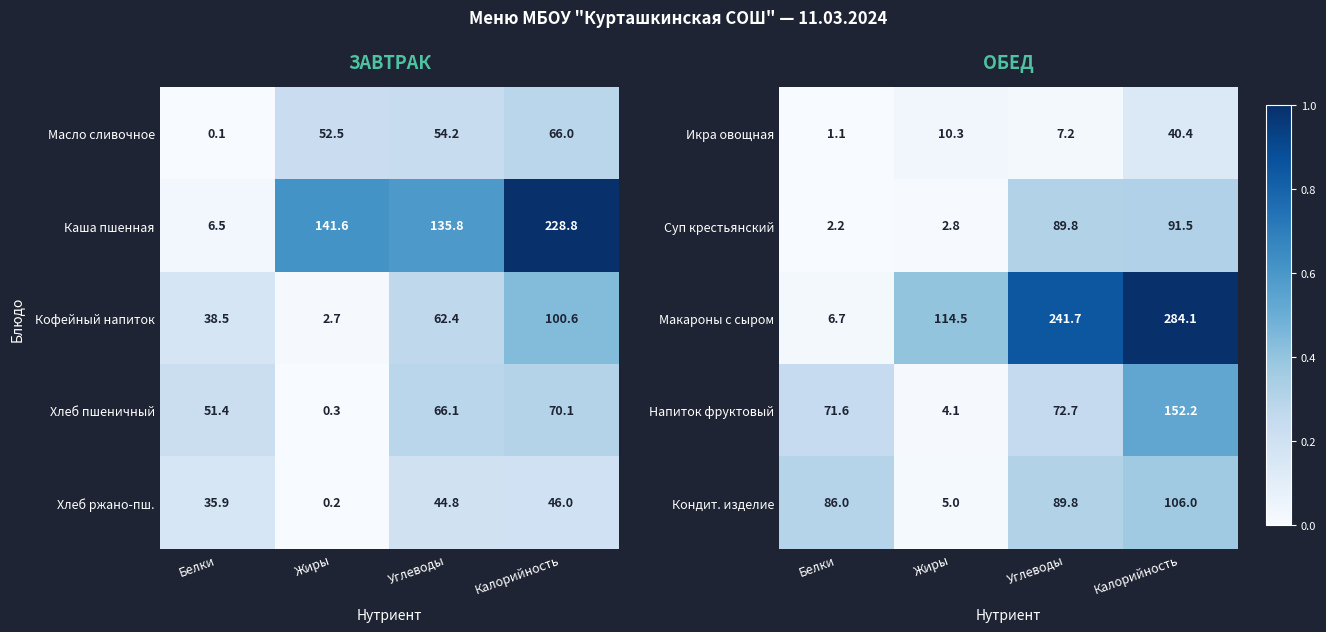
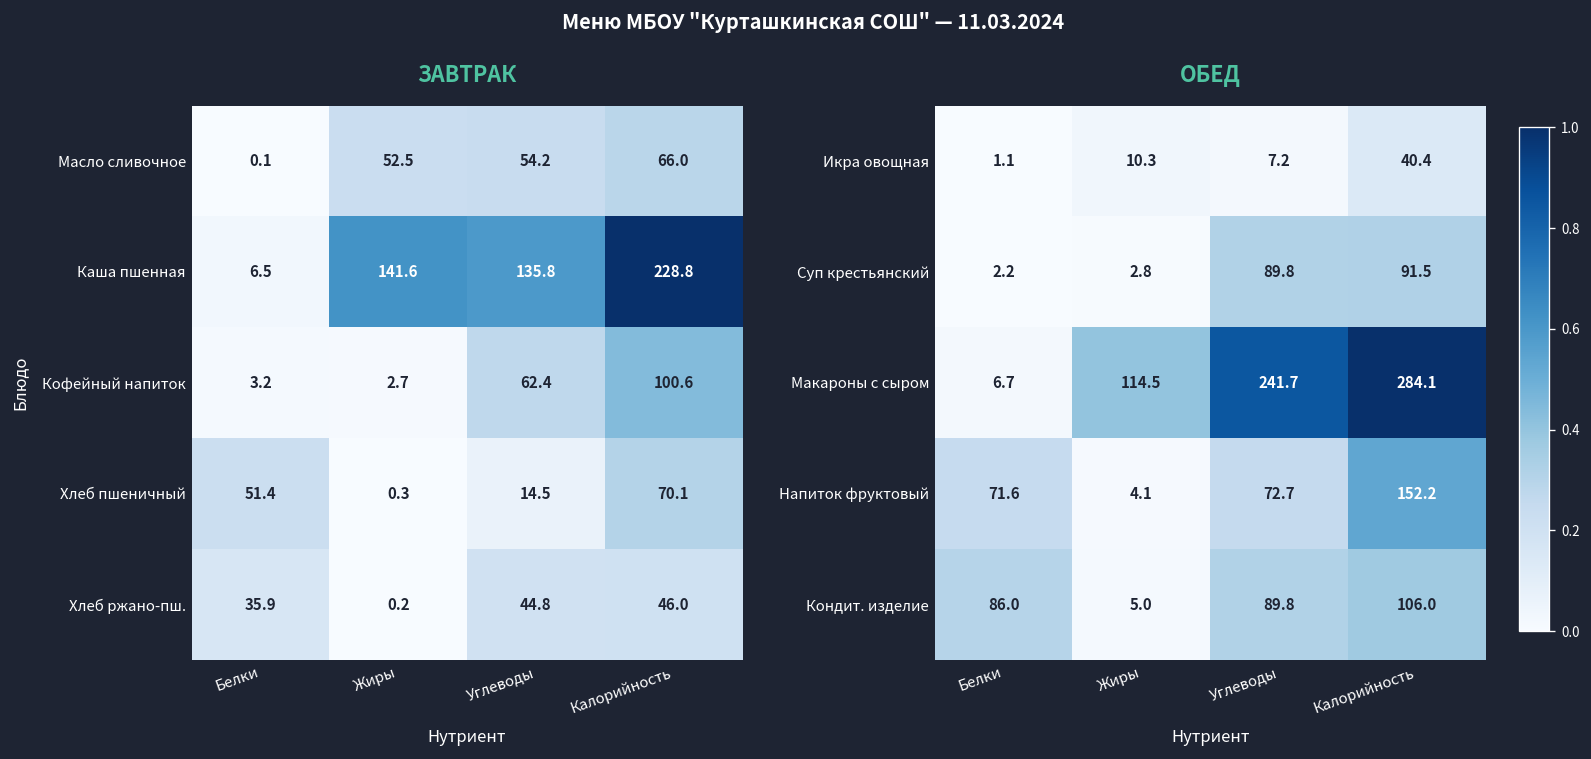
  {
    "ЗАВТРАК": {
      "Масло сливочное": {
        "Белки": 0.1,
        "Жиры": 52.5,
        "Углеводы": 54.2,
        "Калорийность": 66.0
      },
      "Каша пшенная": {
        "Белки": 6.5,
        "Жиры": 141.6,
        "Углеводы": 135.8,
        "Калорийность": 228.8
      },
      "Кофейный напиток": {
-       "Белки": 38.5,
+       "Белки": 3.2,
        "Жиры": 2.7,
        "Углеводы": 62.4,
        "Калорийность": 100.6
      },
      "Хлеб пшеничный": {
        "Белки": 51.4,
        "Жиры": 0.3,
-       "Углеводы": 66.1,
+       "Углеводы": 14.5,
        "Калорийность": 70.1
      },
      "Хлеб ржано-пш.": {
        "Белки": 35.9,
        "Жиры": 0.2,
        "Углеводы": 44.8,
        "Калорийность": 46.0
      }
    },
    "ОБЕД": {
      "Икра овощная": {
        "Белки": 1.1,
        "Жиры": 10.3,
        "Углеводы": 7.2,
        "Калорийность": 40.4
      },
      "Суп крестьянский": {
        "Белки": 2.2,
        "Жиры": 2.8,
        "Углеводы": 89.8,
        "Калорийность": 91.5
      },
      "Макароны с сыром": {
        "Белки": 6.7,
        "Жиры": 114.5,
        "Углеводы": 241.7,
        "Калорийность": 284.1
      },
      "Напиток фруктовый": {
        "Белки": 71.6,
        "Жиры": 4.1,
        "Углеводы": 72.7,
        "Калорийность": 152.2
      },
      "Кондит. изделие": {
        "Белки": 86.0,
        "Жиры": 5.0,
        "Углеводы": 89.8,
        "Калорийность": 106.0
      }
    }
  }
